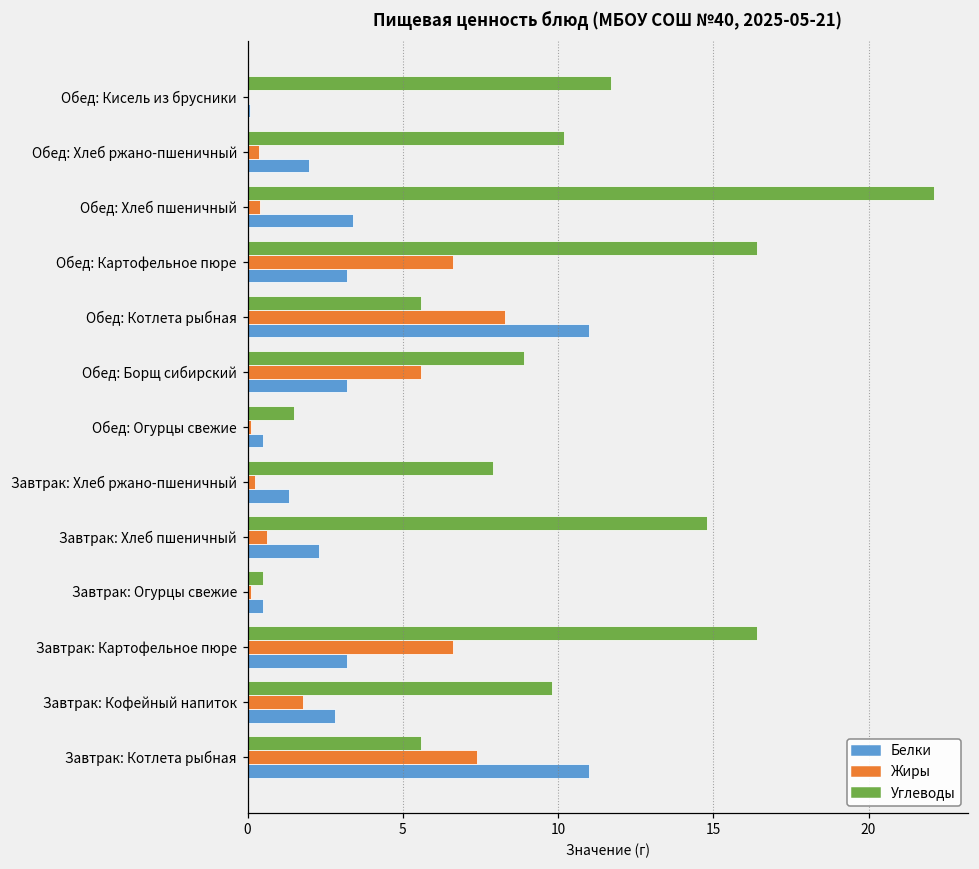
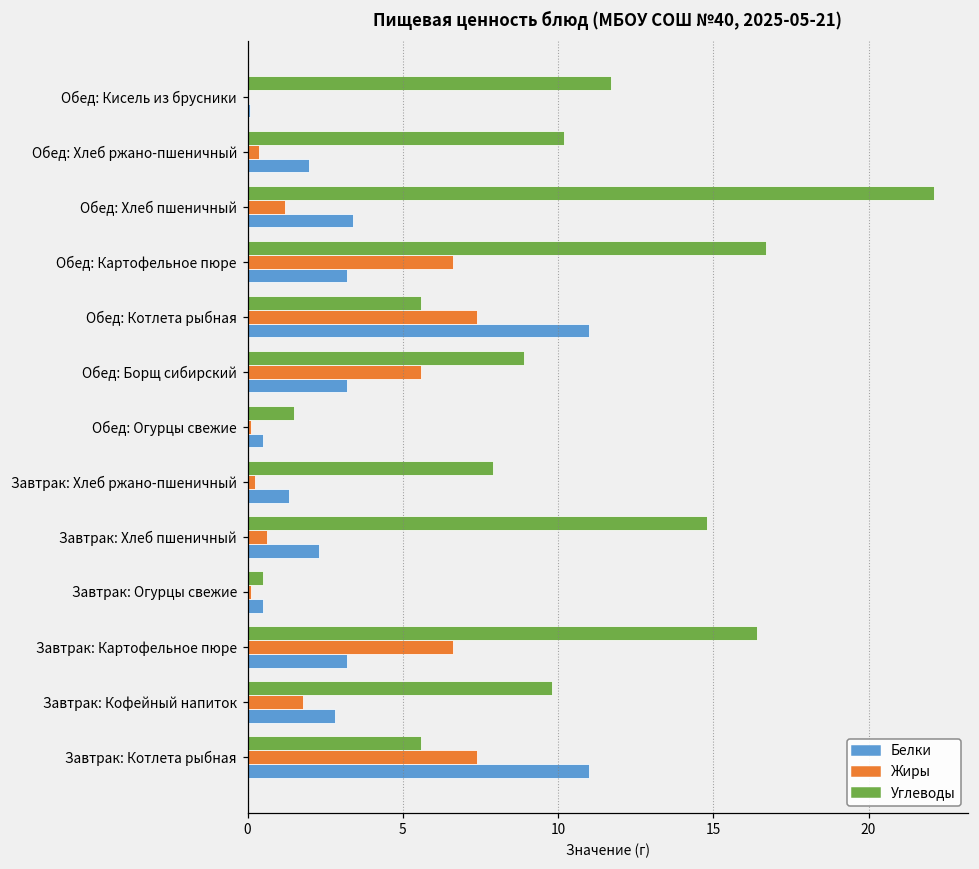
  {
    "Белки": {
      "Обед: Кисель из брусники": 0.1,
      "Обед: Хлеб ржано-пшеничный": 2.0,
      "Обед: Хлеб пшеничный": 3.4,
      "Обед: Картофельное пюре": 3.2,
      "Обед: Котлета рыбная": 11.0,
      "Обед: Борщ сибирский": 3.2,
      "Обед: Огурцы свежие": 0.5,
      "Завтрак: Хлеб ржано-пшеничный": 1.3,
      "Завтрак: Хлеб пшеничный": 2.3,
      "Завтрак: Огурцы свежие": 0.5,
      "Завтрак: Картофельное пюре": 3.2,
      "Завтрак: Кофейный напиток": 2.8,
      "Завтрак: Котлета рыбная": 11.0
    },
    "Жиры": {
      "Обед: Кисель из брусники": 0.0,
      "Обед: Хлеб ржано-пшеничный": 0.4,
-     "Обед: Хлеб пшеничный": 0.4,
+     "Обед: Хлеб пшеничный": 1.2,
      "Обед: Картофельное пюре": 6.6,
-     "Обед: Котлета рыбная": 8.3,
+     "Обед: Котлета рыбная": 7.4,
      "Обед: Борщ сибирский": 5.6,
      "Обед: Огурцы свежие": 0.1,
      "Завтрак: Хлеб ржано-пшеничный": 0.2,
      "Завтрак: Хлеб пшеничный": 0.6,
      "Завтрак: Огурцы свежие": 0.1,
      "Завтрак: Картофельное пюре": 6.6,
      "Завтрак: Кофейный напиток": 1.8,
      "Завтрак: Котлета рыбная": 7.4
    },
    "Углеводы": {
      "Обед: Кисель из брусники": 11.7,
      "Обед: Хлеб ржано-пшеничный": 10.2,
      "Обед: Хлеб пшеничный": 22.1,
-     "Обед: Картофельное пюре": 16.4,
+     "Обед: Картофельное пюре": 16.7,
      "Обед: Котлета рыбная": 5.6,
      "Обед: Борщ сибирский": 8.9,
      "Обед: Огурцы свежие": 1.5,
      "Завтрак: Хлеб ржано-пшеничный": 7.9,
      "Завтрак: Хлеб пшеничный": 14.8,
      "Завтрак: Огурцы свежие": 0.5,
      "Завтрак: Картофельное пюре": 16.4,
      "Завтрак: Кофейный напиток": 9.8,
      "Завтрак: Котлета рыбная": 5.6
    }
  }
